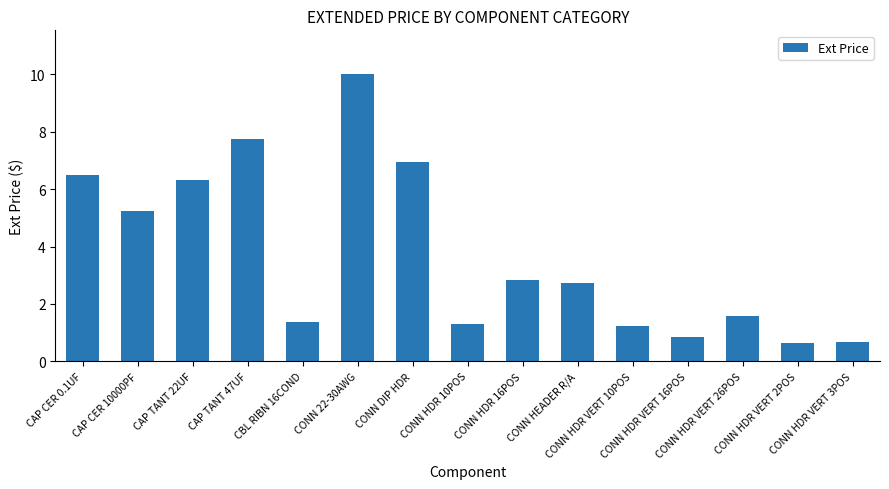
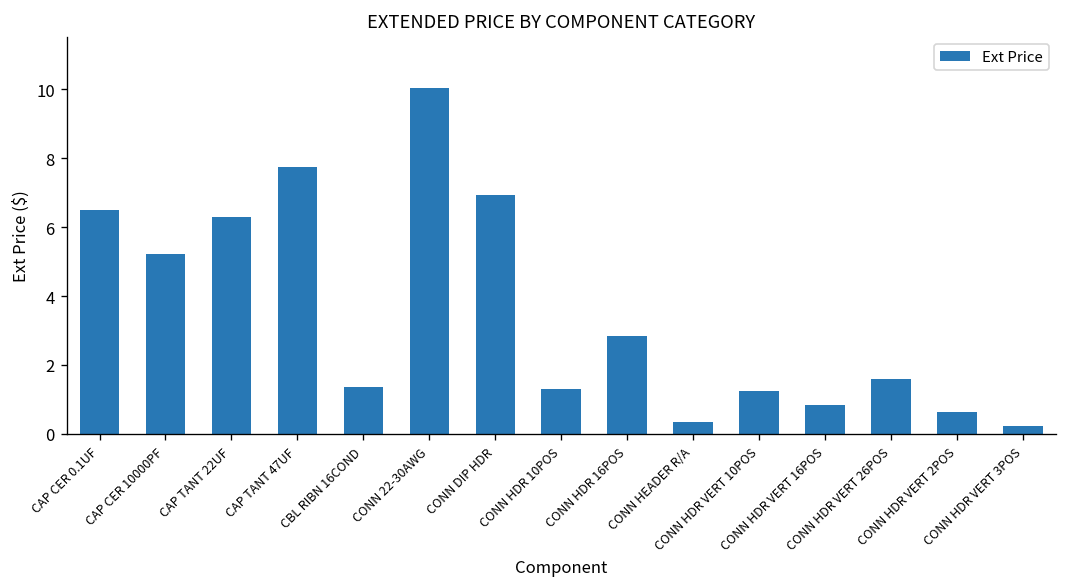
  {
    "CAP CER 0.1UF": 6.5,
    "CAP CER 10000PF": 5.2,
    "CAP TANT 22UF": 6.3,
    "CAP TANT 47UF": 7.8,
    "CBL RIBN 16COND": 1.4,
    "CONN 22-30AWG": 10.0,
    "CONN DIP HDR": 6.9,
    "CONN HDR 10POS": 1.3,
    "CONN HDR 16POS": 2.8,
-   "CONN HEADER R/A": 2.7,
+   "CONN HEADER R/A": 0.3,
    "CONN HDR VERT 10POS": 1.2,
    "CONN HDR VERT 16POS": 0.8,
    "CONN HDR VERT 26POS": 1.6,
    "CONN HDR VERT 2POS": 0.6,
-   "CONN HDR VERT 3POS": 0.7
+   "CONN HDR VERT 3POS": 0.2
  }
